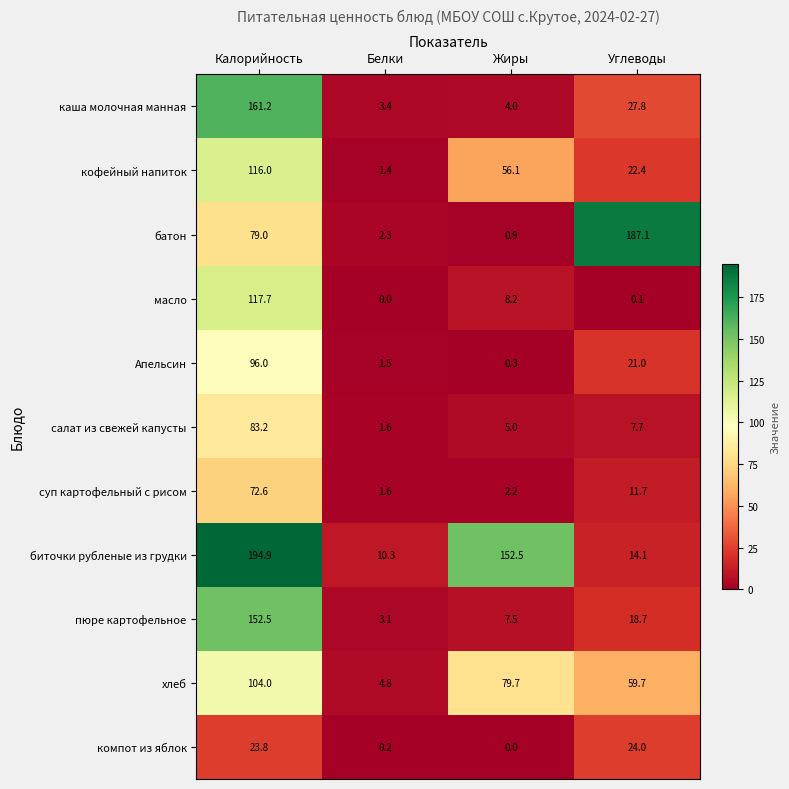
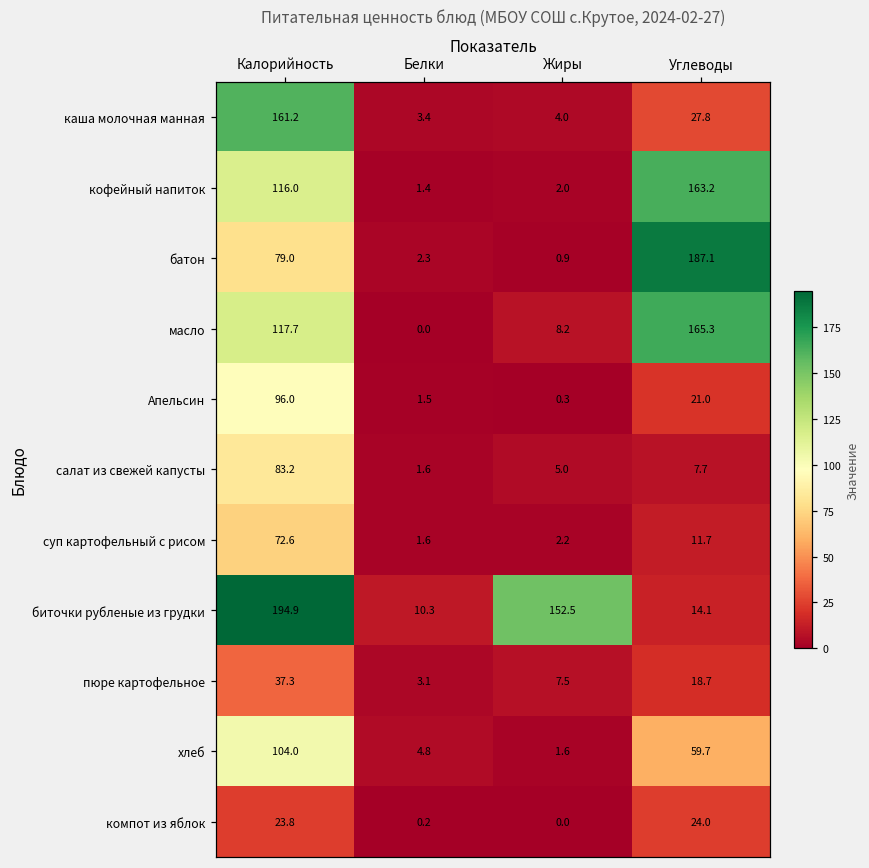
  {
    "каша молочная манная": {
      "Калорийность": 161.2,
      "Белки": 3.4,
      "Жиры": 4.0,
      "Углеводы": 27.8
    },
    "кофейный напиток": {
      "Калорийность": 116.0,
      "Белки": 1.4,
-     "Жиры": 56.1,
-     "Углеводы": 22.4
+     "Жиры": 2.0,
+     "Углеводы": 163.2
    },
    "батон": {
      "Калорийность": 79.0,
      "Белки": 2.3,
      "Жиры": 0.9,
      "Углеводы": 187.1
    },
    "масло": {
      "Калорийность": 117.7,
      "Белки": 0.0,
      "Жиры": 8.2,
-     "Углеводы": 0.1
+     "Углеводы": 165.3
    },
    "Апельсин": {
      "Калорийность": 96.0,
      "Белки": 1.5,
      "Жиры": 0.3,
      "Углеводы": 21.0
    },
    "салат из свежей капусты": {
      "Калорийность": 83.2,
      "Белки": 1.6,
      "Жиры": 5.0,
      "Углеводы": 7.7
    },
    "суп картофельный с рисом": {
      "Калорийность": 72.6,
      "Белки": 1.6,
      "Жиры": 2.2,
      "Углеводы": 11.7
    },
    "биточки рубленые из грудки": {
      "Калорийность": 194.9,
      "Белки": 10.3,
      "Жиры": 152.5,
      "Углеводы": 14.1
    },
    "пюре картофельное": {
-     "Калорийность": 152.5,
+     "Калорийность": 37.3,
      "Белки": 3.1,
      "Жиры": 7.5,
      "Углеводы": 18.7
    },
    "хлеб": {
      "Калорийность": 104.0,
      "Белки": 4.8,
-     "Жиры": 79.7,
+     "Жиры": 1.6,
      "Углеводы": 59.7
    },
    "компот из яблок": {
      "Калорийность": 23.8,
      "Белки": 0.2,
      "Жиры": 0.0,
      "Углеводы": 24.0
    }
  }
